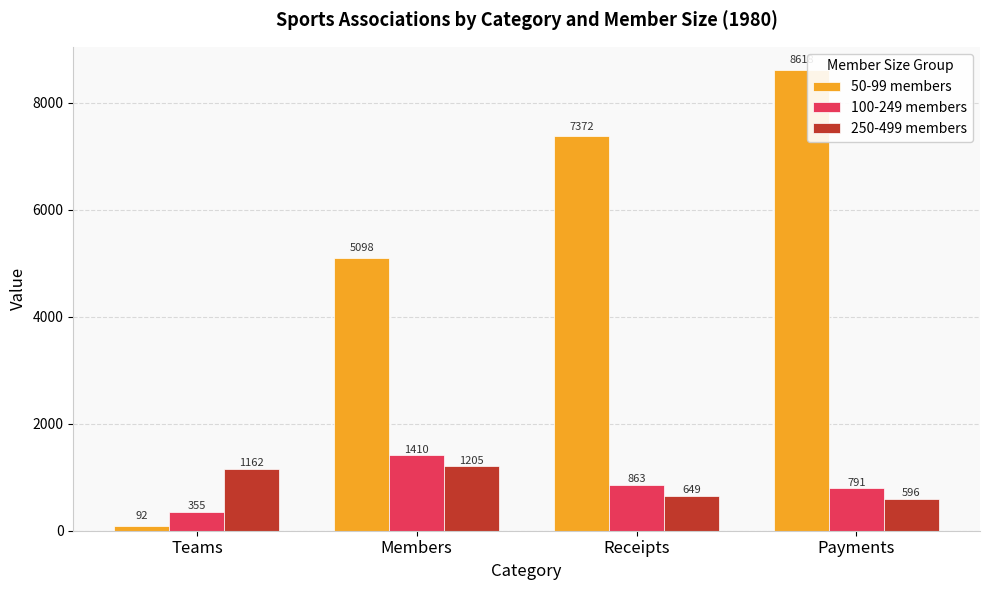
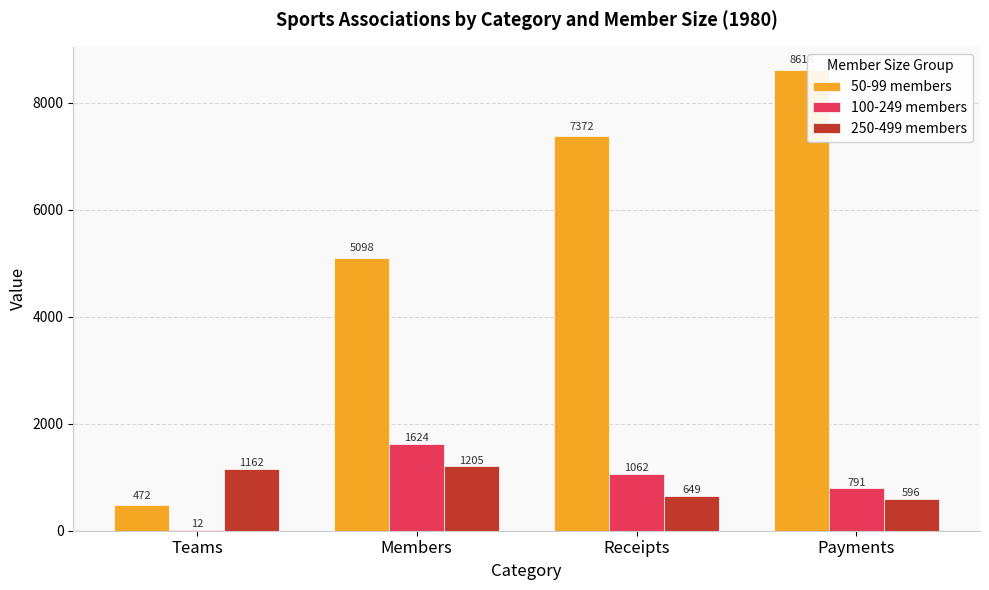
  {
    "50-99 members": {
-     "Teams": 92,
+     "Teams": 472,
      "Members": 5098,
      "Receipts": 7372
    },
    "100-249 members": {
-     "Teams": 355,
-     "Members": 1410,
-     "Receipts": 863,
+     "Teams": 12,
+     "Members": 1624,
+     "Receipts": 1062,
      "Payments": 791
    },
    "250-499 members": {
      "Teams": 1162,
      "Members": 1205,
      "Receipts": 649,
      "Payments": 596
    }
  }
